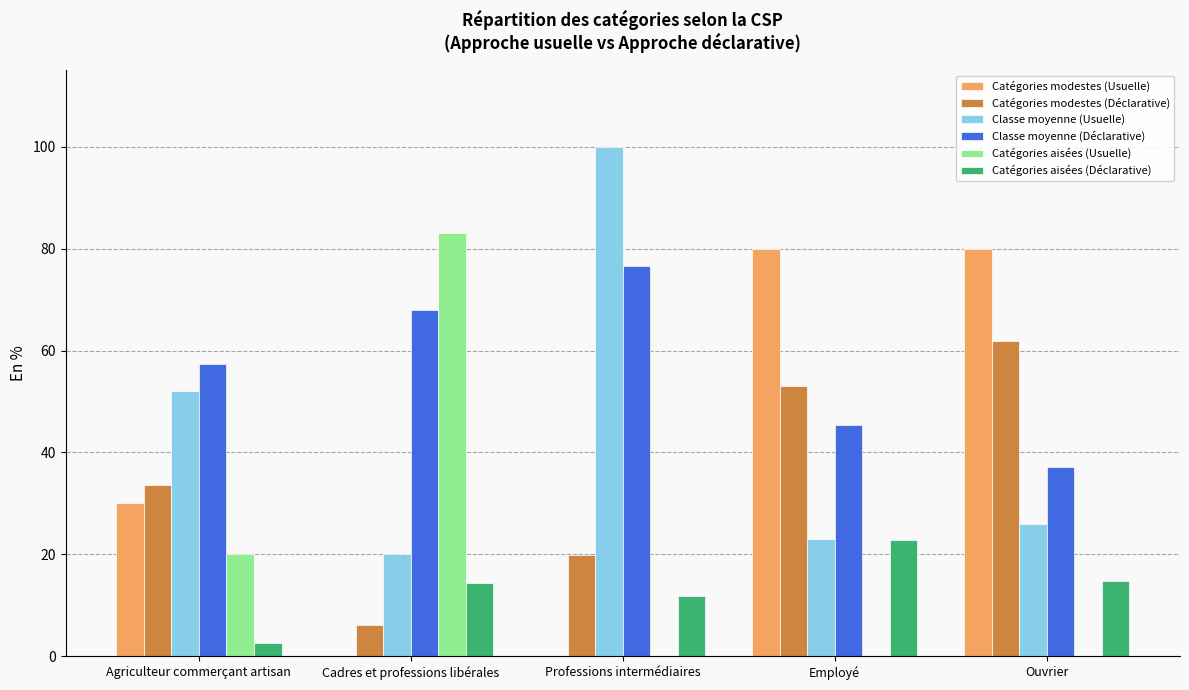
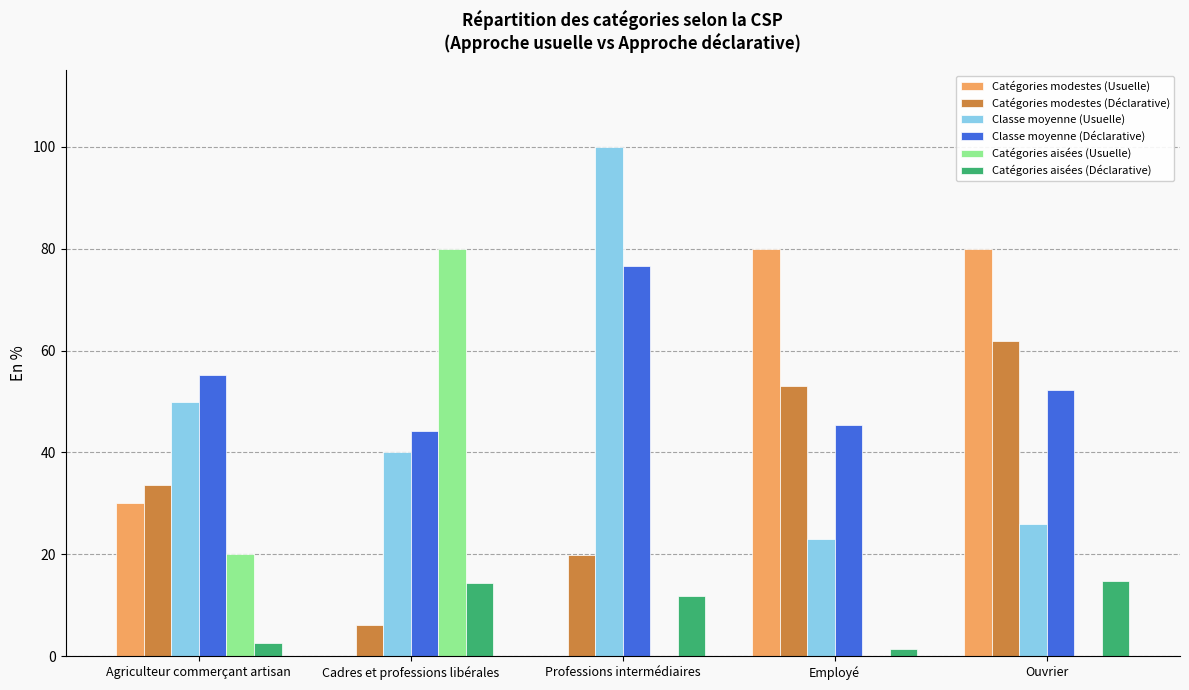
  {
    "Classe moyenne (Usuelle)": {
-     "Agriculteur commerçant artisan": 52,
-     "Cadres et professions libérales": 20,
+     "Agriculteur commerçant artisan": 50,
+     "Cadres et professions libérales": 40,
      "Professions intermédiaires": 100,
      "Employé": 23,
      "Ouvrier": 26
    },
    "Classe moyenne (Déclarative)": {
-     "Agriculteur commerçant artisan": 57,
-     "Cadres et professions libérales": 68,
+     "Agriculteur commerçant artisan": 55,
+     "Cadres et professions libérales": 44,
      "Professions intermédiaires": 77,
      "Employé": 45,
-     "Ouvrier": 37
+     "Ouvrier": 52
    },
    "Catégories aisées (Usuelle)": {
      "Agriculteur commerçant artisan": 20,
-     "Cadres et professions libérales": 83,
+     "Cadres et professions libérales": 80,
      "Professions intermédiaires": 0,
      "Employé": 0,
      "Ouvrier": 0
    },
    "Catégories aisées (Déclarative)": {
      "Agriculteur commerçant artisan": 3,
      "Cadres et professions libérales": 14,
      "Professions intermédiaires": 12,
-     "Employé": 23,
+     "Employé": 1,
      "Ouvrier": 15
    }
  }
